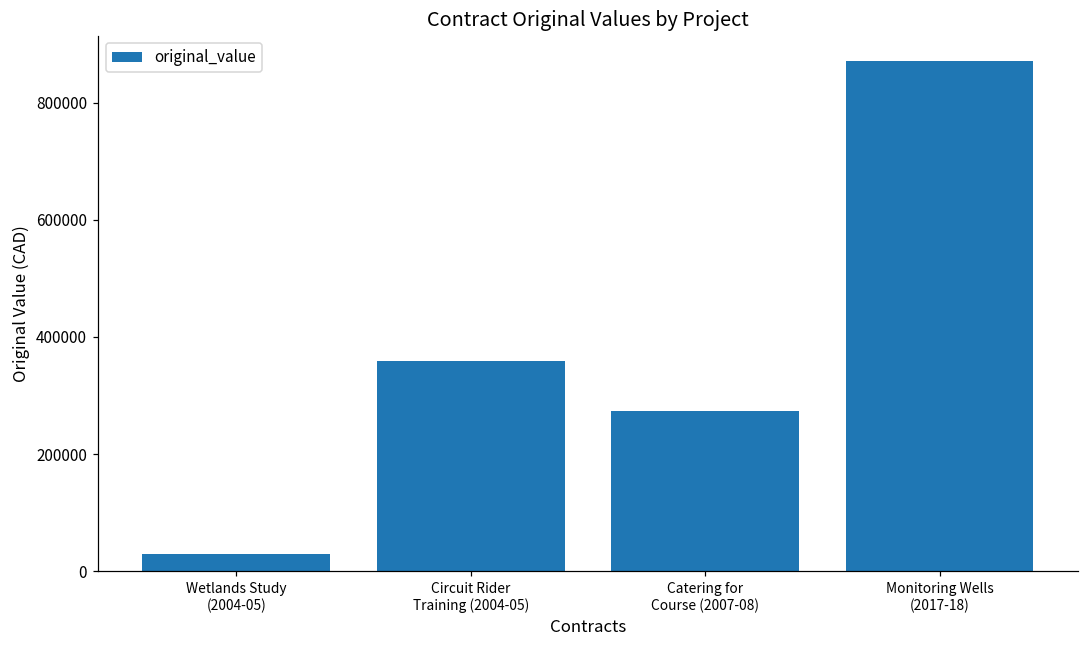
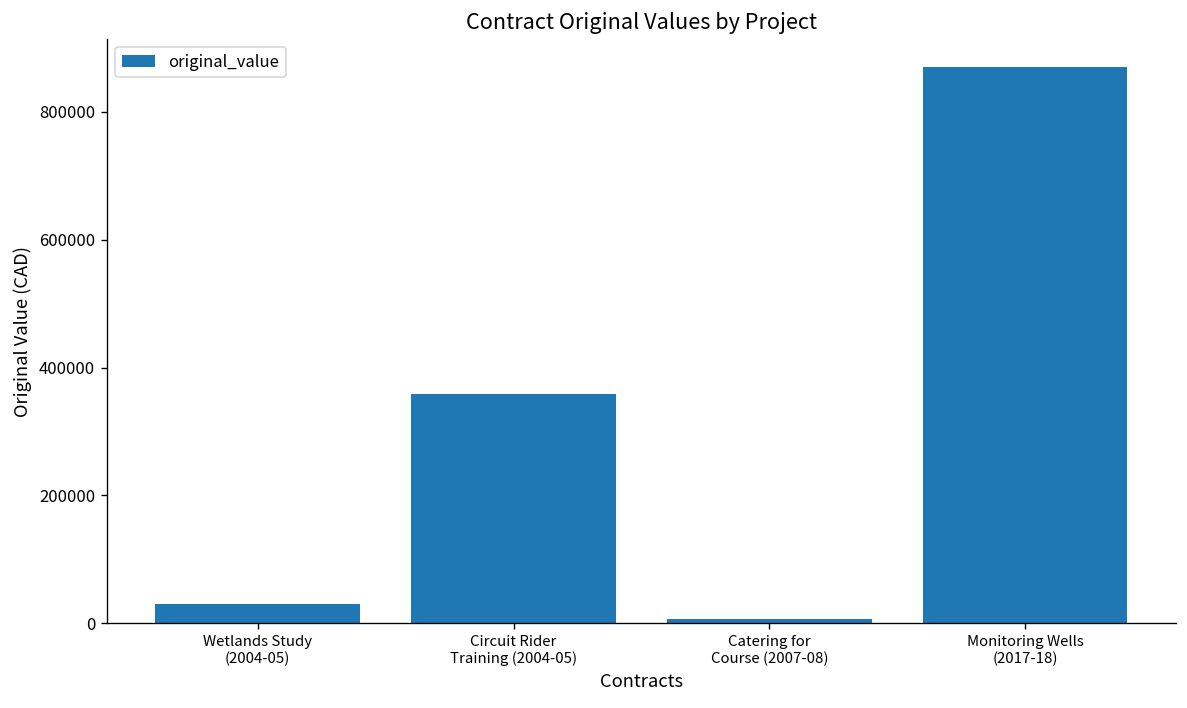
  {
    "Wetlands Study (2004-05)": 30000,
    "Circuit Rider Training (2004-05)": 360000,
-   "Catering for Course (2007-08)": 270000,
+   "Catering for Course (2007-08)": 10000,
    "Monitoring Wells (2017-18)": 870000
  }
